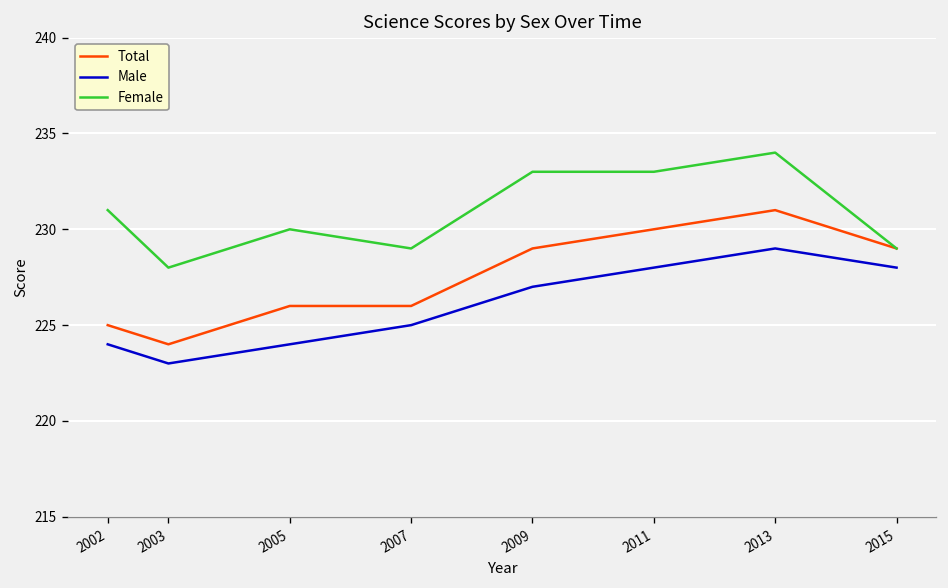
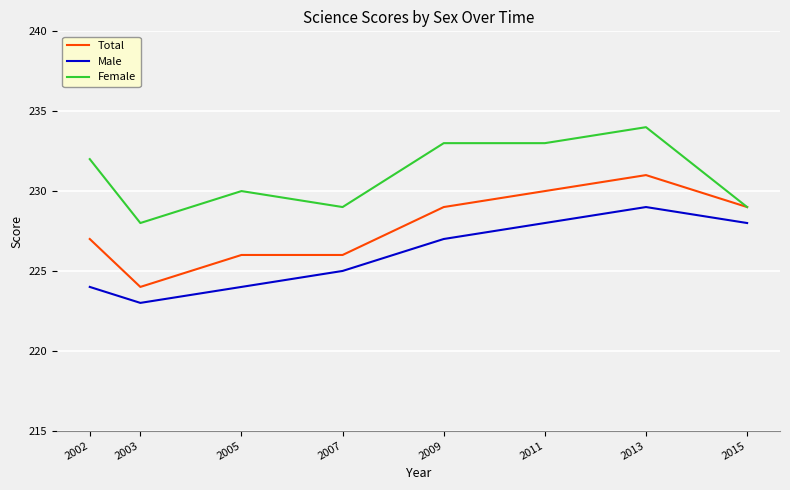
  {
    "Total": {
-     "2002": 225,
+     "2002": 227,
      "2003": 224,
      "2005": 226,
      "2007": 226,
      "2009": 229,
      "2011": 230,
      "2013": 231
    },
    "Male": {
      "2002": 224,
      "2003": 223,
      "2005": 224,
      "2007": 225,
      "2009": 227,
      "2011": 228,
      "2013": 229,
      "2015": 228
    },
    "Female": {
-     "2002": 231,
+     "2002": 232,
      "2003": 228,
      "2005": 230,
      "2007": 229,
      "2009": 233,
      "2011": 233,
      "2013": 234
    }
  }
